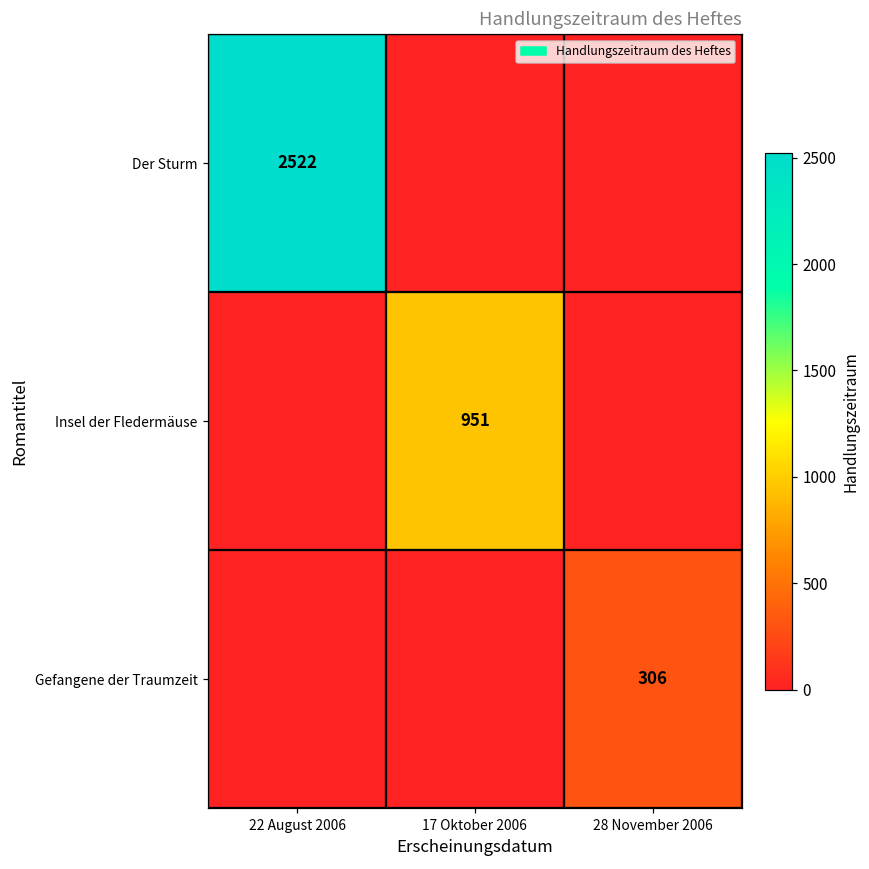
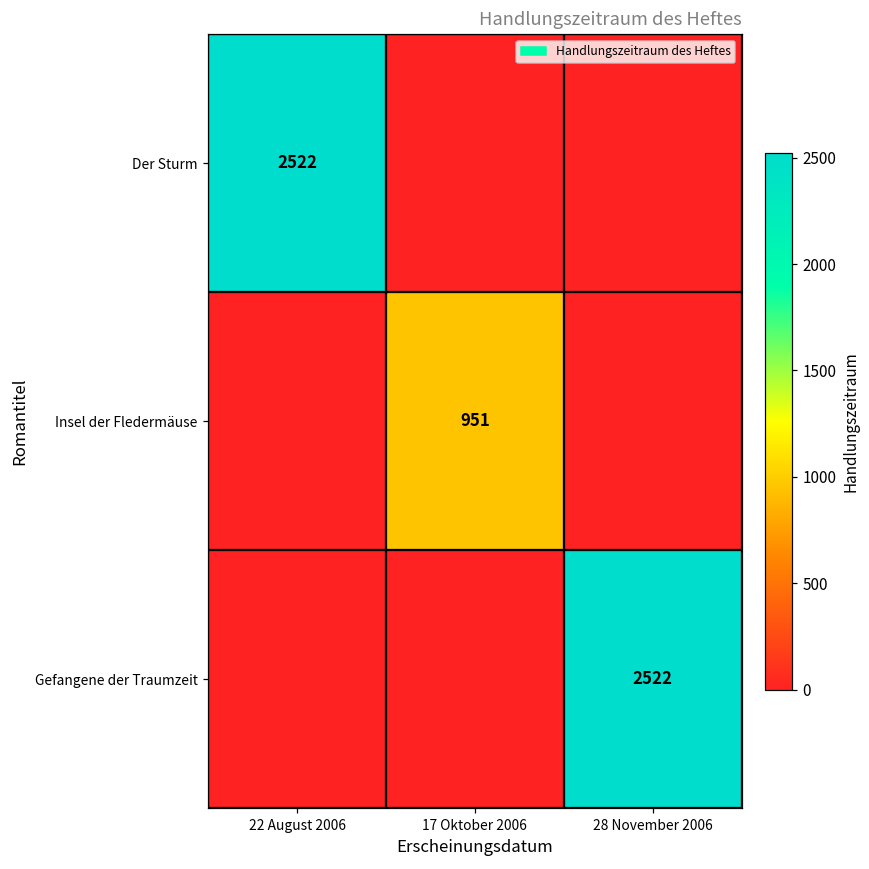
  {
    "Der Sturm": {
      "22 August 2006": 2522
    },
    "Insel der Fledermäuse": {
      "17 Oktober 2006": 951
    },
    "Gefangene der Traumzeit": {
-     "28 November 2006": 306
+     "28 November 2006": 2522
    }
  }
